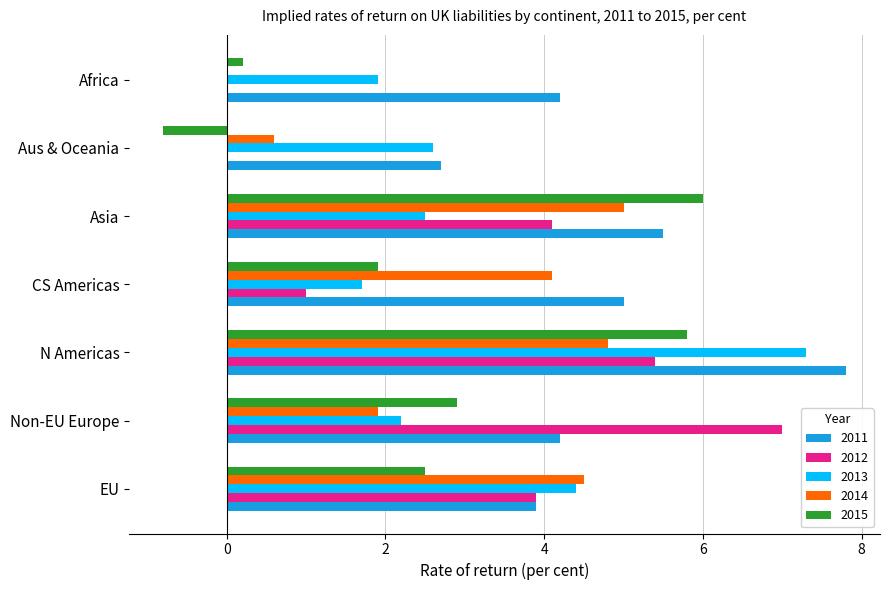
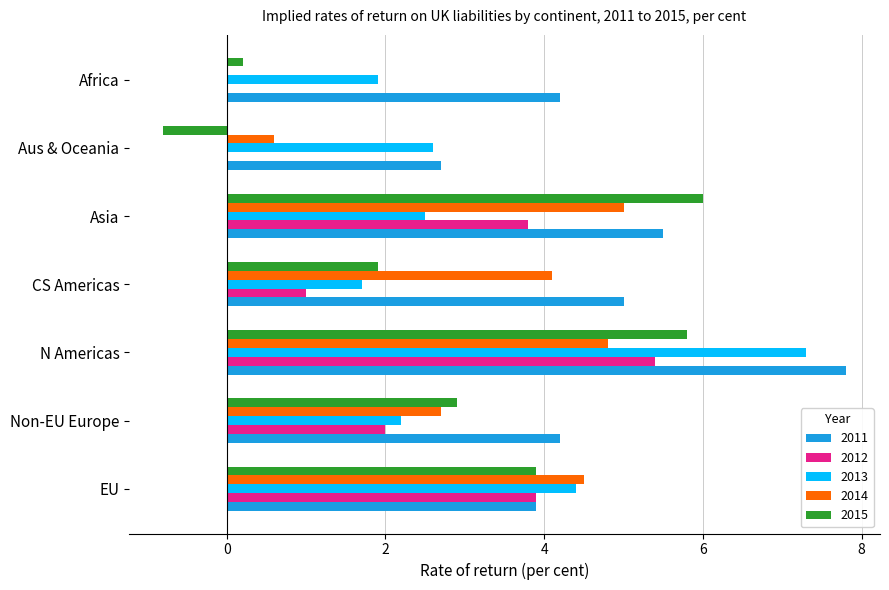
  {
    "2012": {
      "Africa": 0.0,
      "Aus & Oceania": 0.0,
-     "Asia": 4.1,
+     "Asia": 3.8,
      "CS Americas": 1.0,
      "N Americas": 5.4,
-     "Non-EU Europe": 7,
+     "Non-EU Europe": 2,
      "EU": 3.9
    },
    "2014": {
      "Africa": 0.0,
      "Aus & Oceania": 0.6,
      "Asia": 5.0,
      "CS Americas": 4.1,
      "N Americas": 4.8,
-     "Non-EU Europe": 1.9,
+     "Non-EU Europe": 2.7,
      "EU": 4.5
    },
    "2015": {
      "Africa": 0.2,
      "Aus & Oceania": -0.8,
      "Asia": 6.0,
      "CS Americas": 1.9,
      "N Americas": 5.8,
      "Non-EU Europe": 2.9,
-     "EU": 2.5
+     "EU": 3.9
    }
  }
